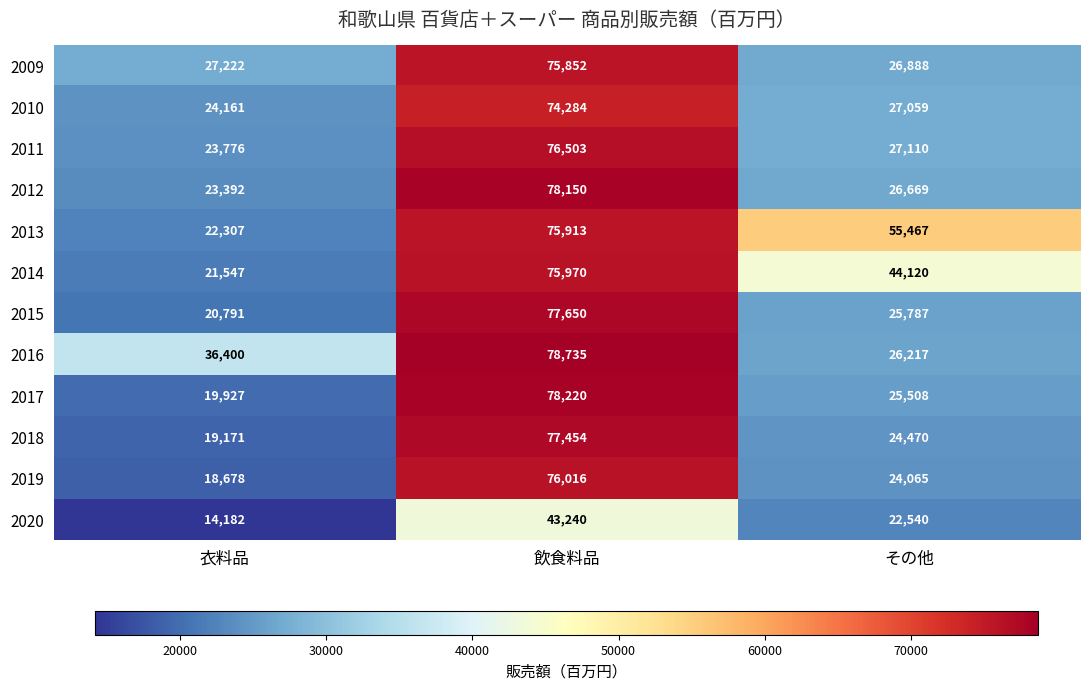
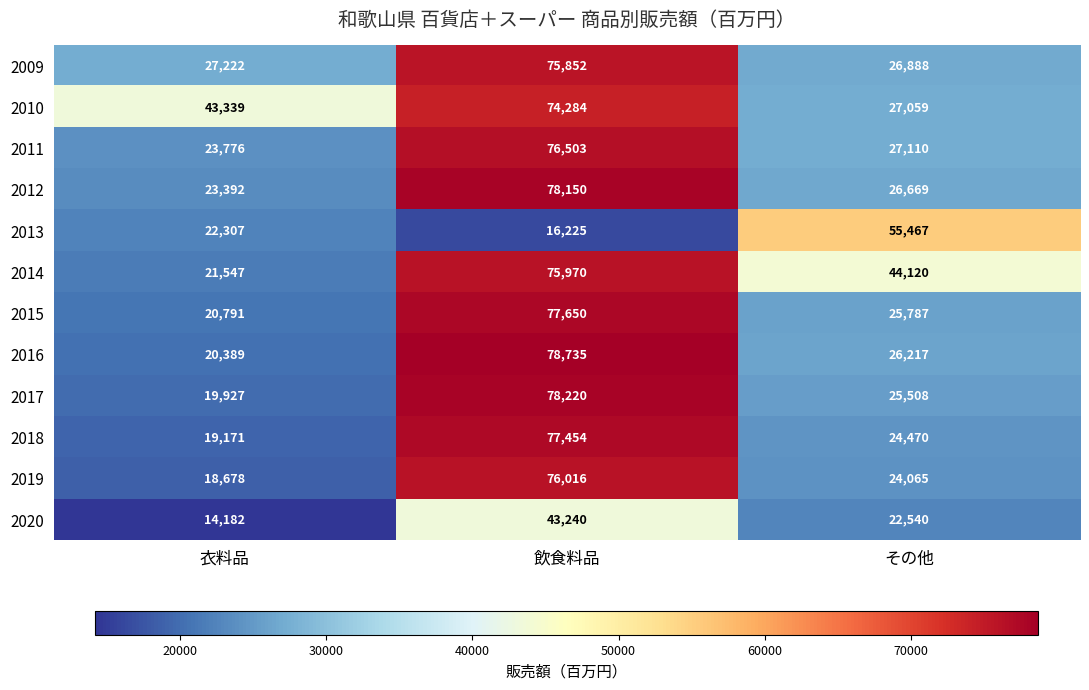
  {
    "2009": {
      "衣料品": "27,222",
      "飲食料品": "75,852",
      "その他": "26,888"
    },
    "2010": {
-     "衣料品": "24,161",
+     "衣料品": "43,339",
      "飲食料品": "74,284",
      "その他": "27,059"
    },
    "2011": {
      "衣料品": "23,776",
      "飲食料品": "76,503",
      "その他": "27,110"
    },
    "2012": {
      "衣料品": "23,392",
      "飲食料品": "78,150",
      "その他": "26,669"
    },
    "2013": {
      "衣料品": "22,307",
-     "飲食料品": "75,913",
+     "飲食料品": "16,225",
      "その他": "55,467"
    },
    "2014": {
      "衣料品": "21,547",
      "飲食料品": "75,970",
      "その他": "44,120"
    },
    "2015": {
      "衣料品": "20,791",
      "飲食料品": "77,650",
      "その他": "25,787"
    },
    "2016": {
-     "衣料品": "36,400",
+     "衣料品": "20,389",
      "飲食料品": "78,735",
      "その他": "26,217"
    },
    "2017": {
      "衣料品": "19,927",
      "飲食料品": "78,220",
      "その他": "25,508"
    },
    "2018": {
      "衣料品": "19,171",
      "飲食料品": "77,454",
      "その他": "24,470"
    },
    "2019": {
      "衣料品": "18,678",
      "飲食料品": "76,016",
      "その他": "24,065"
    },
    "2020": {
      "衣料品": "14,182",
      "飲食料品": "43,240",
      "その他": "22,540"
    }
  }
